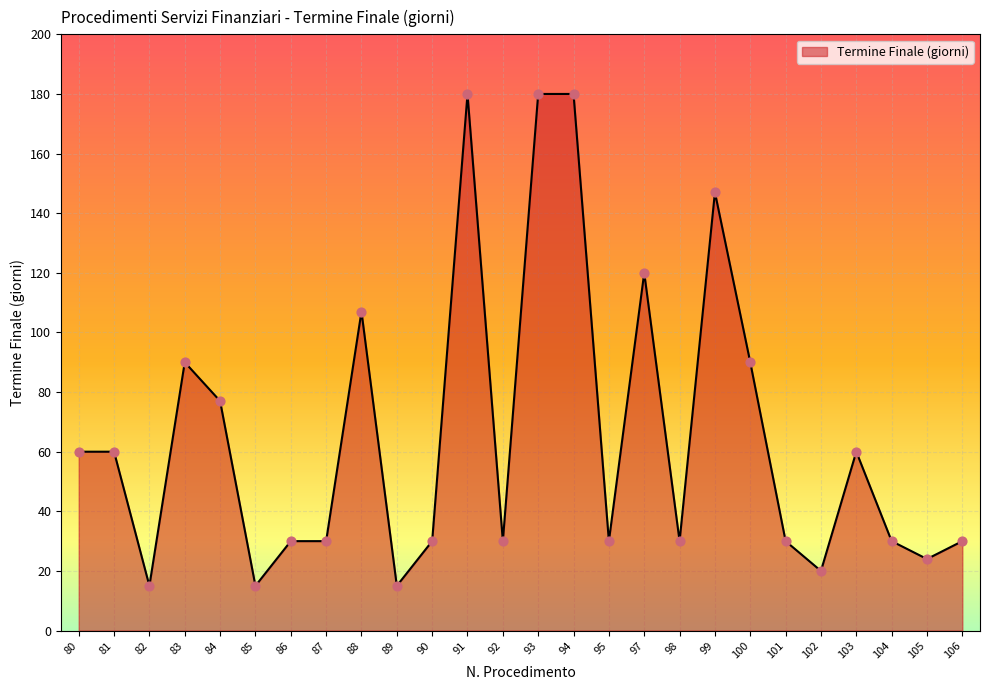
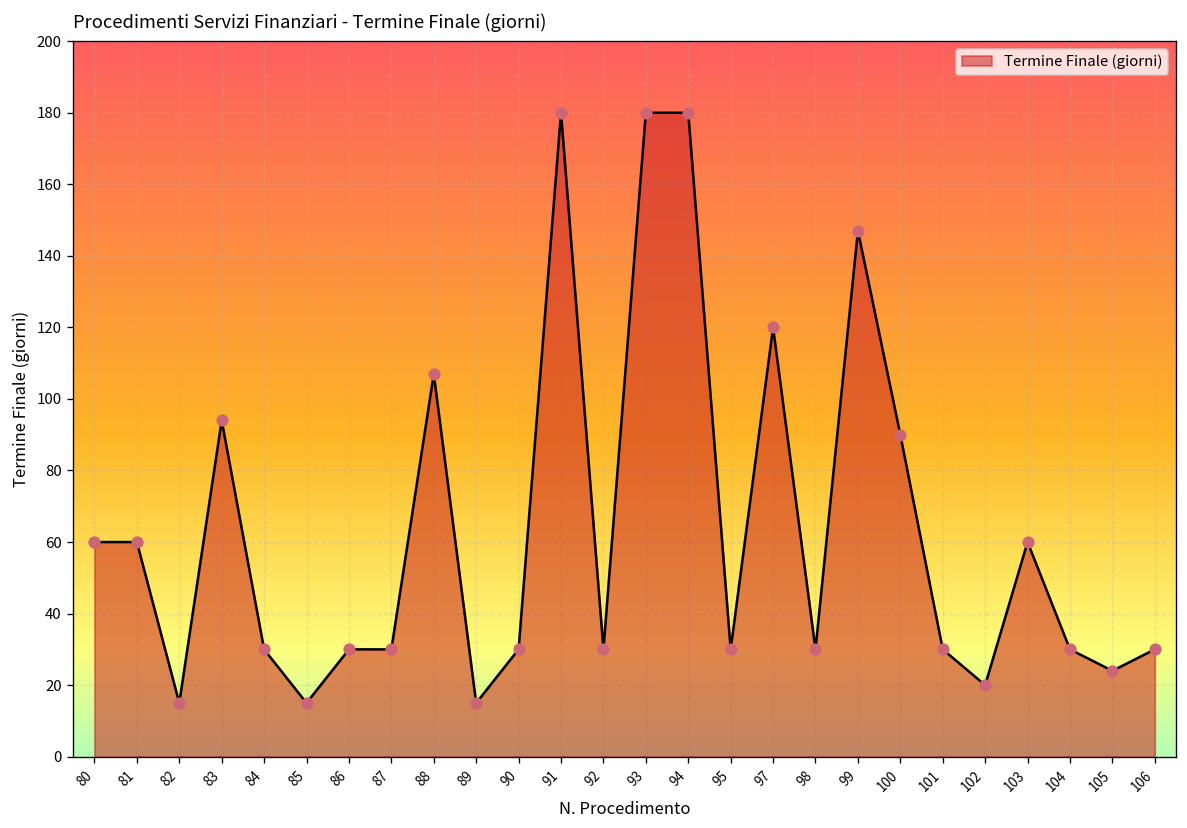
  {
    "80": 60,
    "81": 60,
    "82": 15,
-   "83": 90,
-   "84": 77,
+   "83": 94,
+   "84": 30,
    "85": 15,
    "86": 30,
    "87": 30,
    "88": 107,
    "89": 15,
    "90": 30,
    "91": 180,
    "92": 30,
    "93": 180,
    "94": 180,
    "95": 30,
    "97": 120,
    "98": 30,
    "99": 147,
    "100": 90,
    "101": 30,
    "102": 20,
    "103": 60,
    "104": 30,
    "105": 24,
    "106": 30
  }
